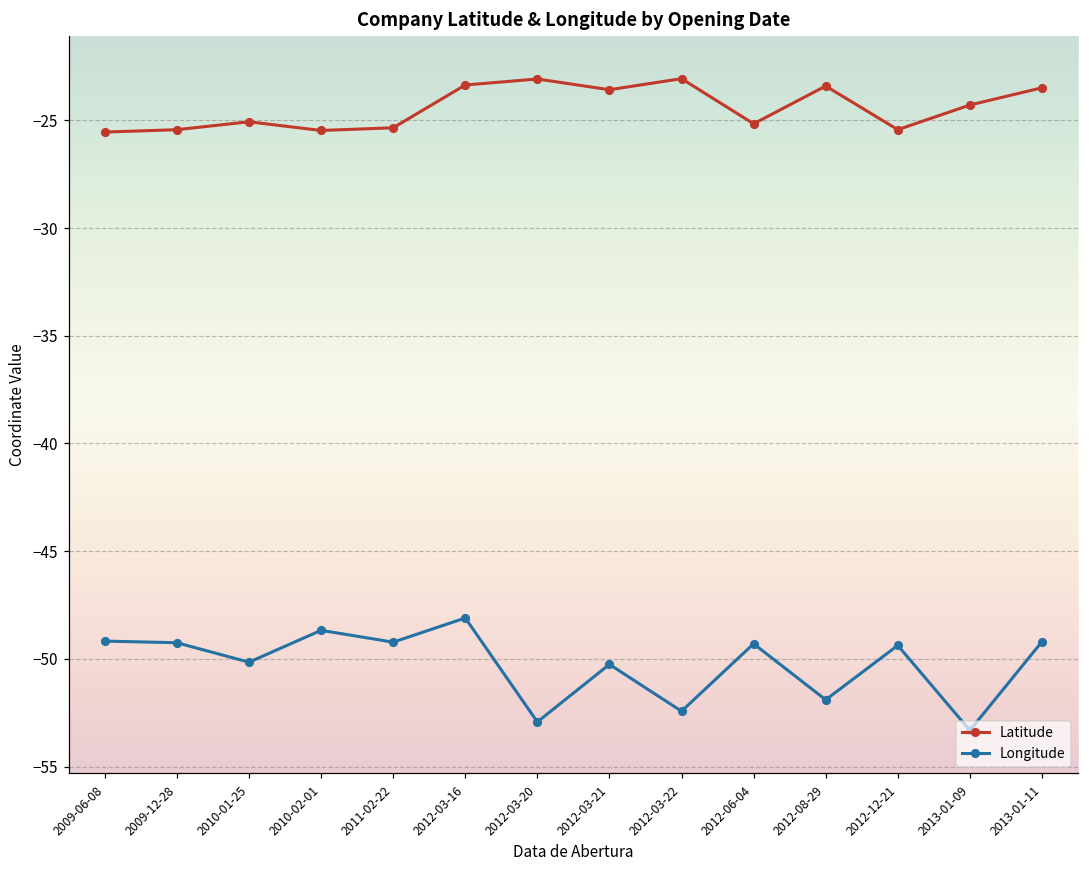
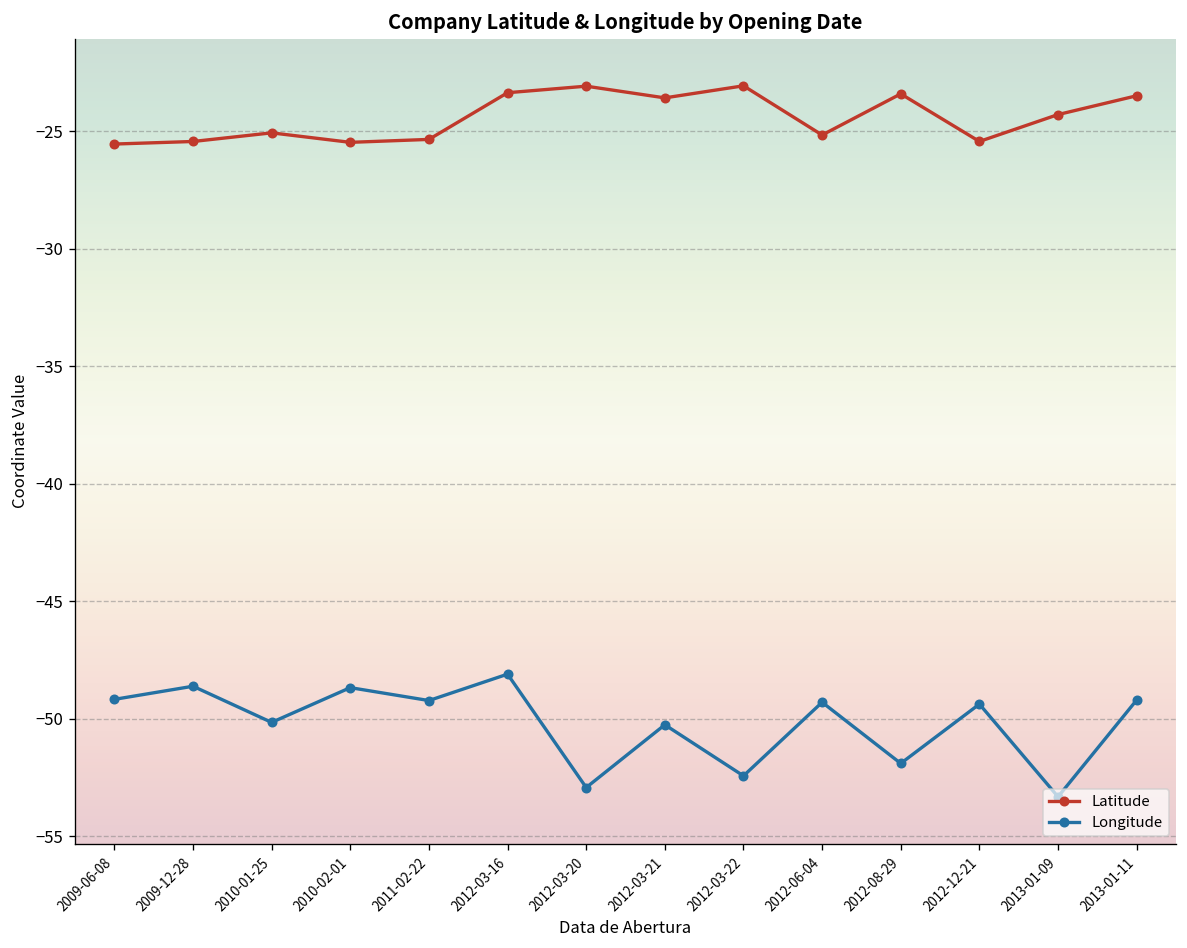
  {
    "Latitude": {
      "2009-06-08": -25.5,
      "2009-12-28": -25.4,
      "2010-01-25": -25.1,
      "2010-02-01": -25.5,
      "2011-02-22": -25.3,
      "2012-03-16": -23.4,
      "2012-03-20": -23.1,
      "2012-03-21": -23.6,
      "2012-03-22": -23.1,
      "2012-06-04": -25.2,
      "2012-08-29": -23.4,
      "2012-12-21": -25.4,
      "2013-01-09": -24.3,
      "2013-01-11": -23.5
    },
    "Longitude": {
      "2009-06-08": -49.2,
-     "2009-12-28": -49.2,
+     "2009-12-28": -48.6,
      "2010-01-25": -50.2,
      "2010-02-01": -48.7,
      "2011-02-22": -49.2,
      "2012-03-16": -48.1,
      "2012-03-20": -52.9,
      "2012-03-21": -50.3,
      "2012-03-22": -52.4,
      "2012-06-04": -49.3,
      "2012-08-29": -51.9,
      "2012-12-21": -49.4,
      "2013-01-11": -49.2
    }
  }
